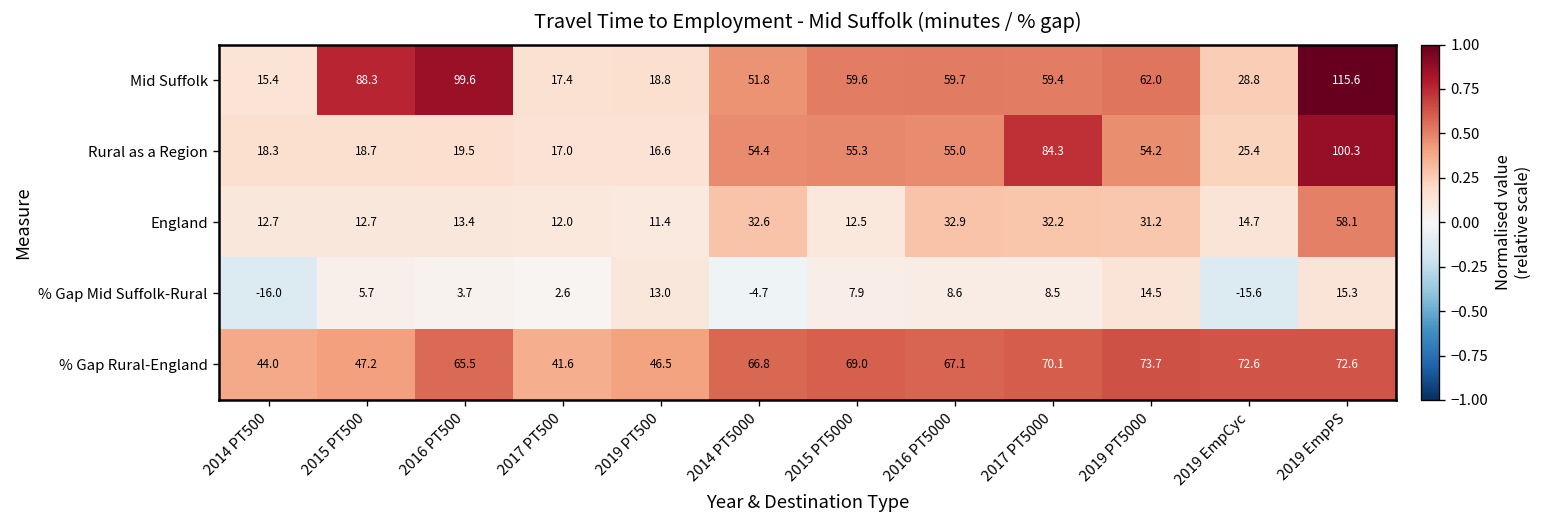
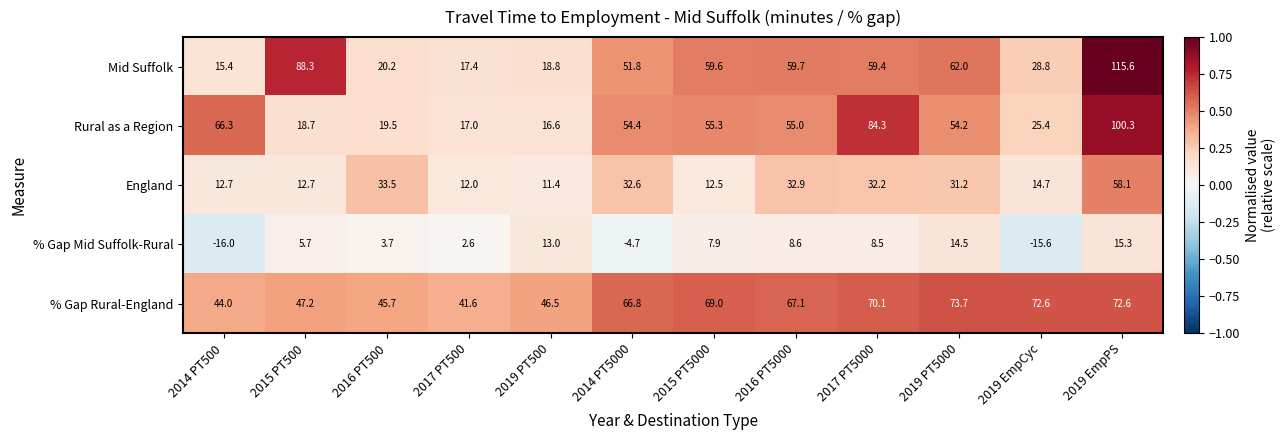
  {
    "Mid Suffolk": {
      "2014 PT500": 15.4,
      "2015 PT500": 88.3,
-     "2016 PT500": 99.6,
+     "2016 PT500": 20.2,
      "2017 PT500": 17.4,
      "2019 PT500": 18.8,
      "2014 PT5000": 51.8,
      "2015 PT5000": 59.6,
      "2016 PT5000": 59.7,
      "2017 PT5000": 59.4,
      "2019 PT5000": 62.0,
      "2019 EmpCyc": 28.8,
      "2019 EmpPS": 115.6
    },
    "Rural as a Region": {
-     "2014 PT500": 18.3,
+     "2014 PT500": 66.3,
      "2015 PT500": 18.7,
      "2016 PT500": 19.5,
      "2017 PT500": 17.0,
      "2019 PT500": 16.6,
      "2014 PT5000": 54.4,
      "2015 PT5000": 55.3,
      "2016 PT5000": 55.0,
      "2017 PT5000": 84.3,
      "2019 PT5000": 54.2,
      "2019 EmpCyc": 25.4,
      "2019 EmpPS": 100.3
    },
    "England": {
      "2014 PT500": 12.7,
      "2015 PT500": 12.7,
-     "2016 PT500": 13.4,
+     "2016 PT500": 33.5,
      "2017 PT500": 12.0,
      "2019 PT500": 11.4,
      "2014 PT5000": 32.6,
      "2015 PT5000": 12.5,
      "2016 PT5000": 32.9,
      "2017 PT5000": 32.2,
      "2019 PT5000": 31.2,
      "2019 EmpCyc": 14.7,
      "2019 EmpPS": 58.1
    },
    "% Gap Mid Suffolk-Rural": {
      "2014 PT500": -16.0,
      "2015 PT500": 5.7,
      "2016 PT500": 3.7,
      "2017 PT500": 2.6,
      "2019 PT500": 13.0,
      "2014 PT5000": -4.7,
      "2015 PT5000": 7.9,
      "2016 PT5000": 8.6,
      "2017 PT5000": 8.5,
      "2019 PT5000": 14.5,
      "2019 EmpCyc": -15.6,
      "2019 EmpPS": 15.3
    },
    "% Gap Rural-England": {
      "2014 PT500": 44.0,
      "2015 PT500": 47.2,
-     "2016 PT500": 65.5,
+     "2016 PT500": 45.7,
      "2017 PT500": 41.6,
      "2019 PT500": 46.5,
      "2014 PT5000": 66.8,
      "2015 PT5000": 69.0,
      "2016 PT5000": 67.1,
      "2017 PT5000": 70.1,
      "2019 PT5000": 73.7,
      "2019 EmpCyc": 72.6,
      "2019 EmpPS": 72.6
    }
  }
